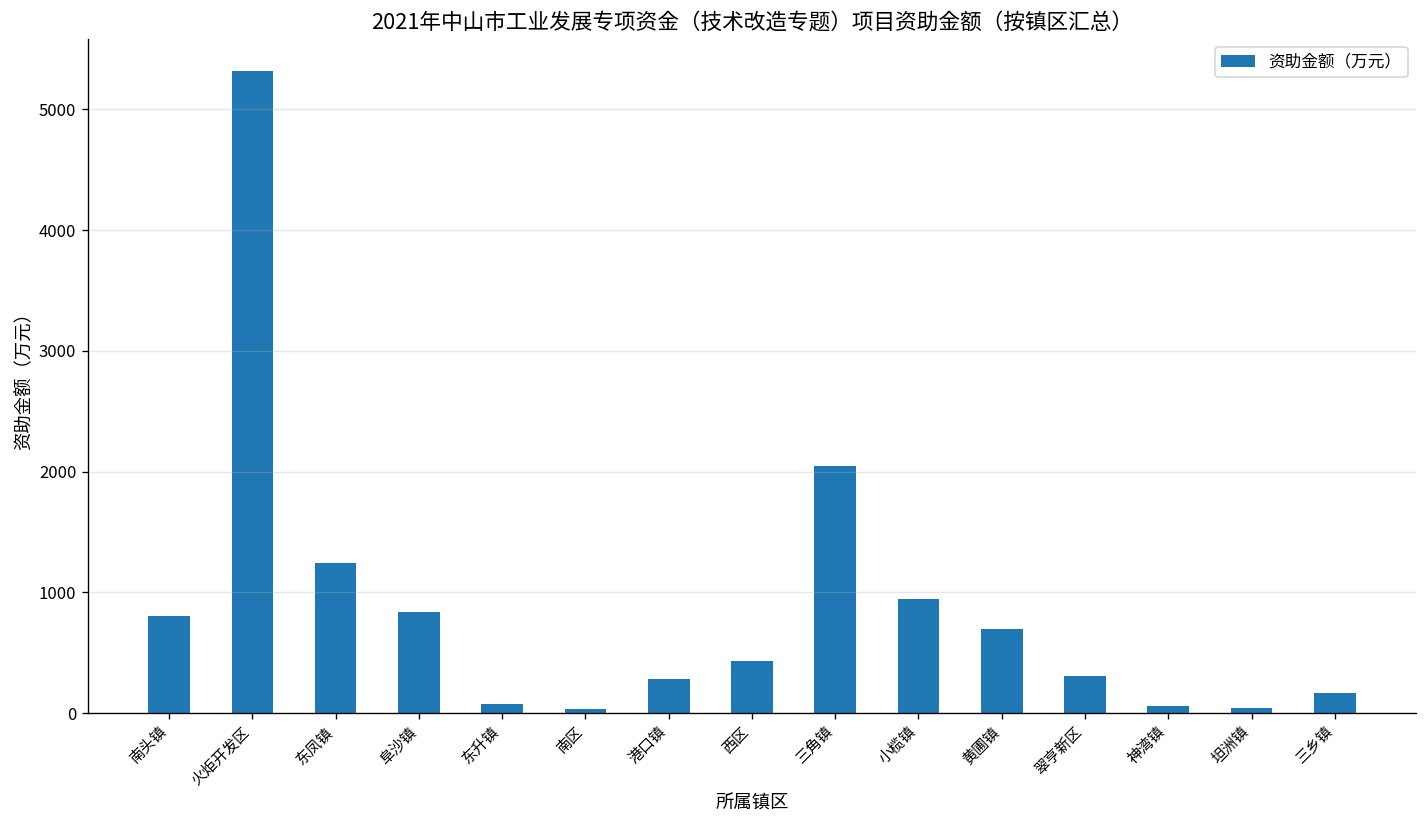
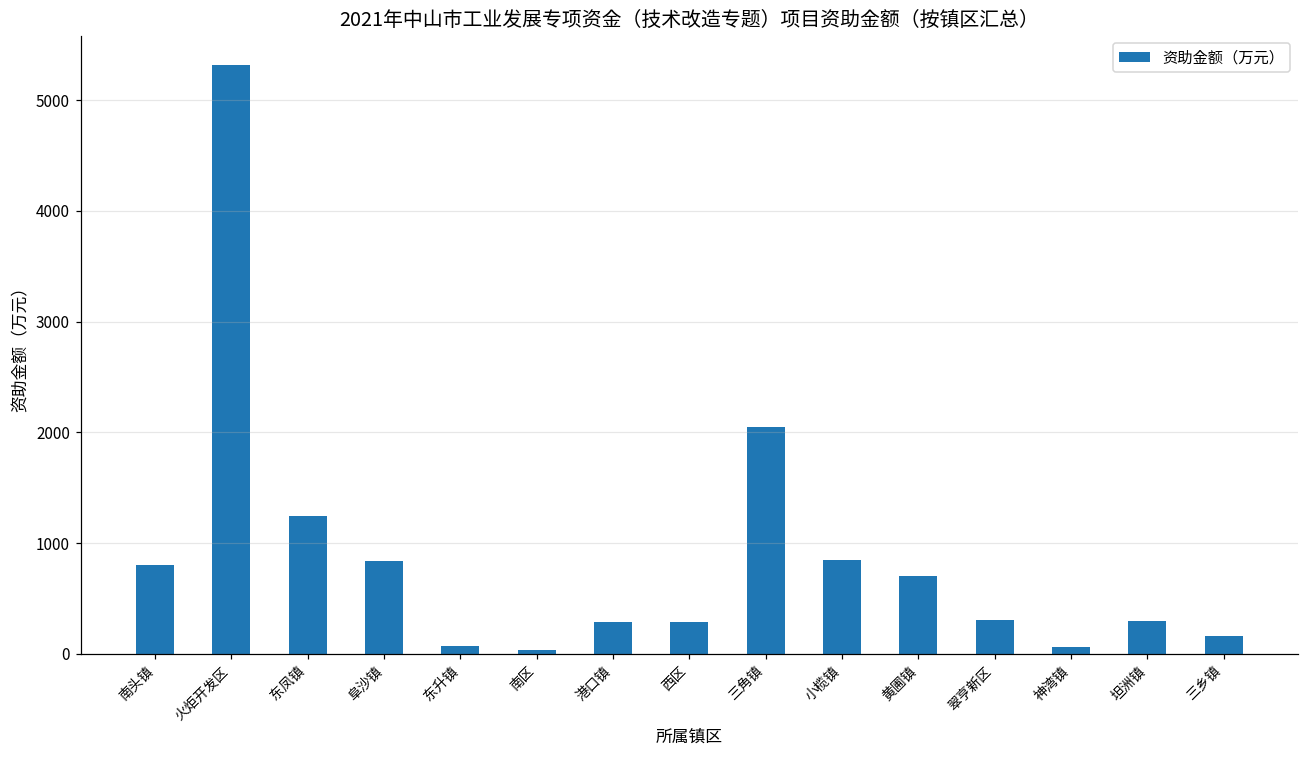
  {
    "南头镇": 800,
    "火炬开发区": 5320,
    "东凤镇": 1240,
    "阜沙镇": 840,
    "东升镇": 70,
    "南区": 30,
    "港口镇": 290,
-   "西区": 430,
+   "西区": 290,
    "三角镇": 2040,
-   "小榄镇": 950,
+   "小榄镇": 840,
    "黄圃镇": 700,
    "翠亨新区": 310,
    "神湾镇": 60,
-   "坦洲镇": 40,
+   "坦洲镇": 300,
    "三乡镇": 160
  }
